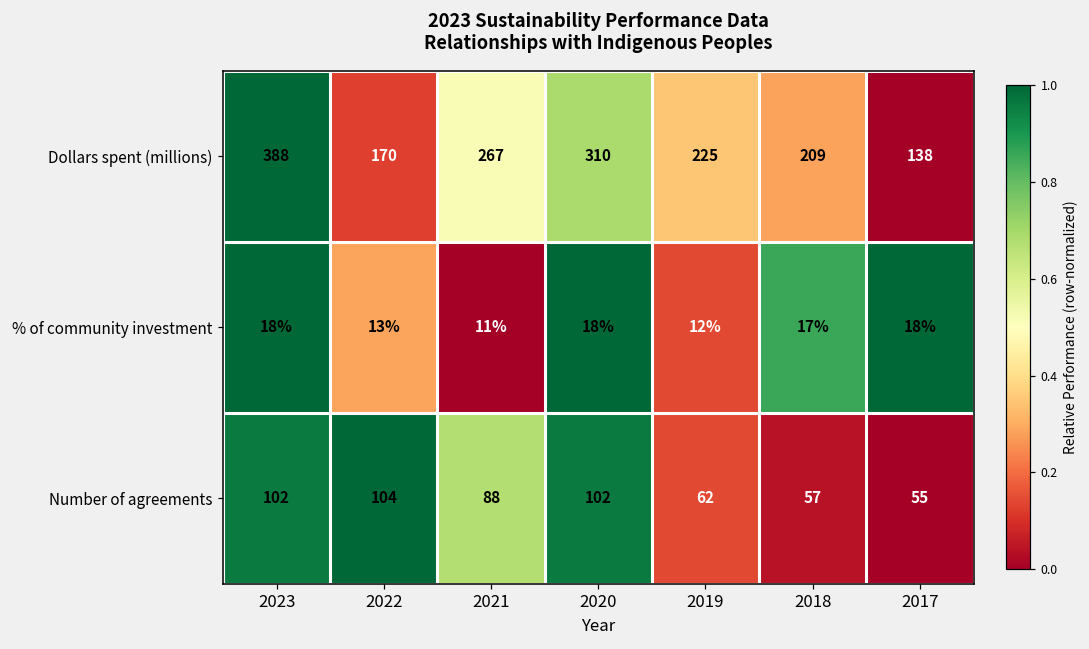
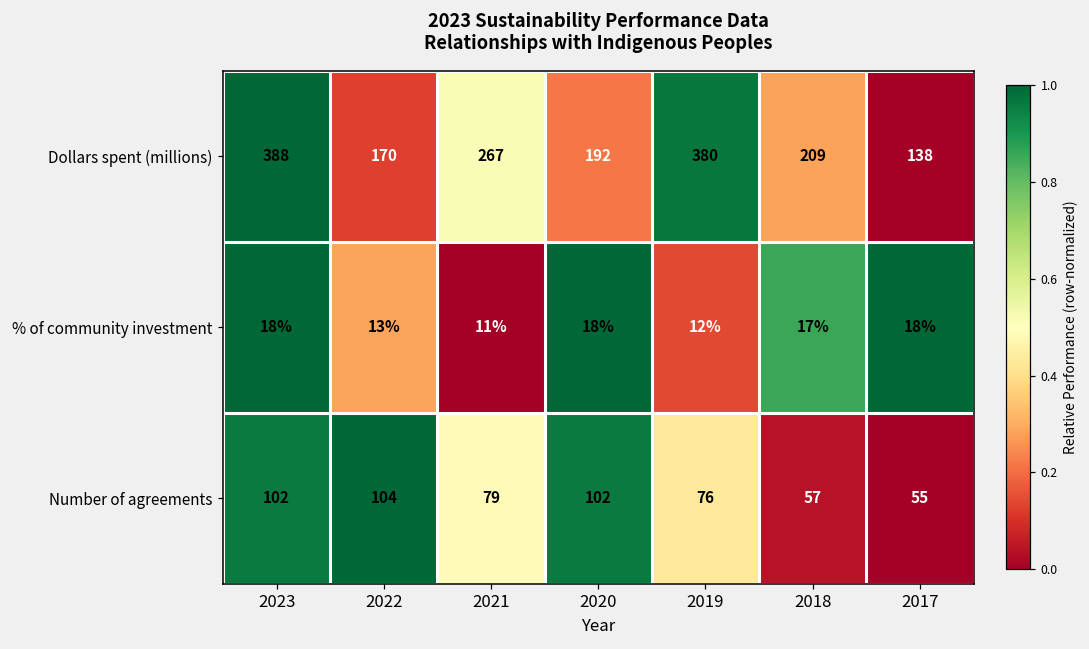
  {
    "Dollars spent (millions)": {
      "2023": "388",
      "2022": "170",
      "2021": "267",
-     "2020": "310",
-     "2019": "225",
+     "2020": "192",
+     "2019": "380",
      "2018": "209",
      "2017": "138"
    },
    "% of community investment": {
      "2023": "18%",
      "2022": "13%",
      "2021": "11%",
      "2020": "18%",
      "2019": "12%",
      "2018": "17%",
      "2017": "18%"
    },
    "Number of agreements": {
      "2023": "102",
      "2022": "104",
-     "2021": "88",
+     "2021": "79",
      "2020": "102",
-     "2019": "62",
+     "2019": "76",
      "2018": "57",
      "2017": "55"
    }
  }
